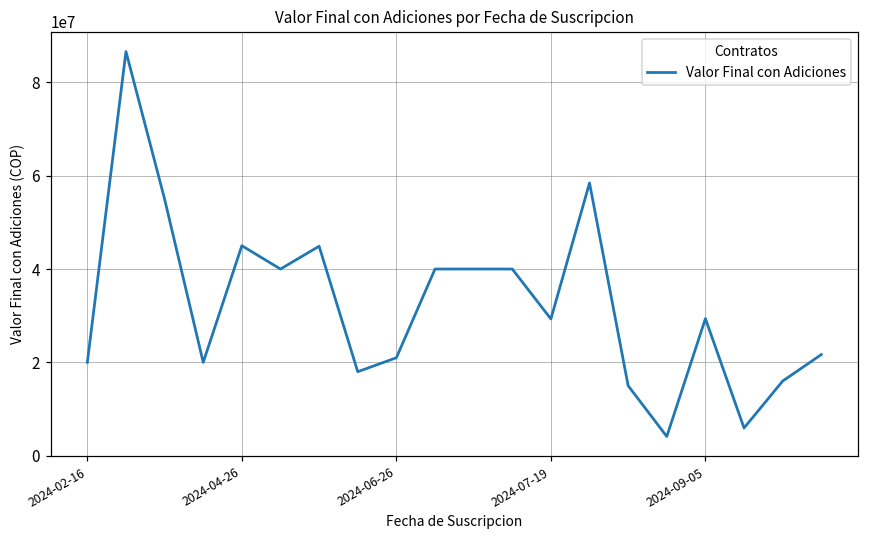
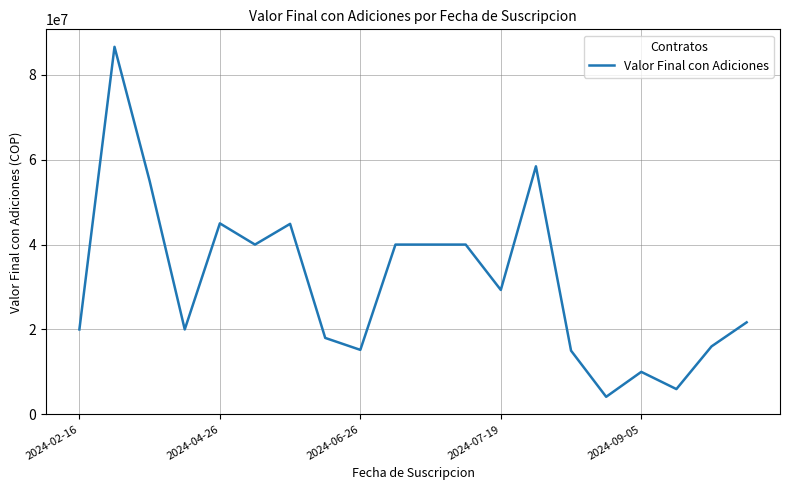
  {
    "2024-02-16": 20000000,
    "2024-04-26": 45000000,
-   "2024-06-26": 21000000,
+   "2024-06-26": 15000000,
    "2024-07-19": 29000000,
-   "2024-09-05": 29000000
+   "2024-09-05": 10000000
  }
